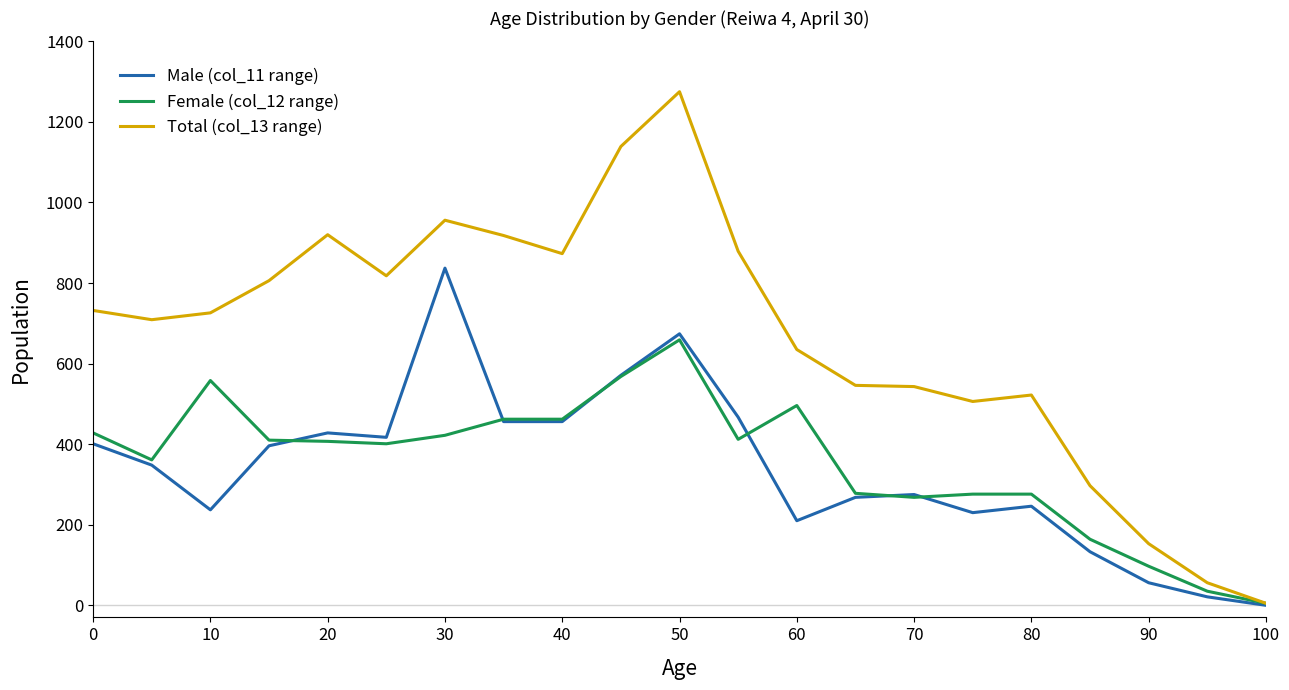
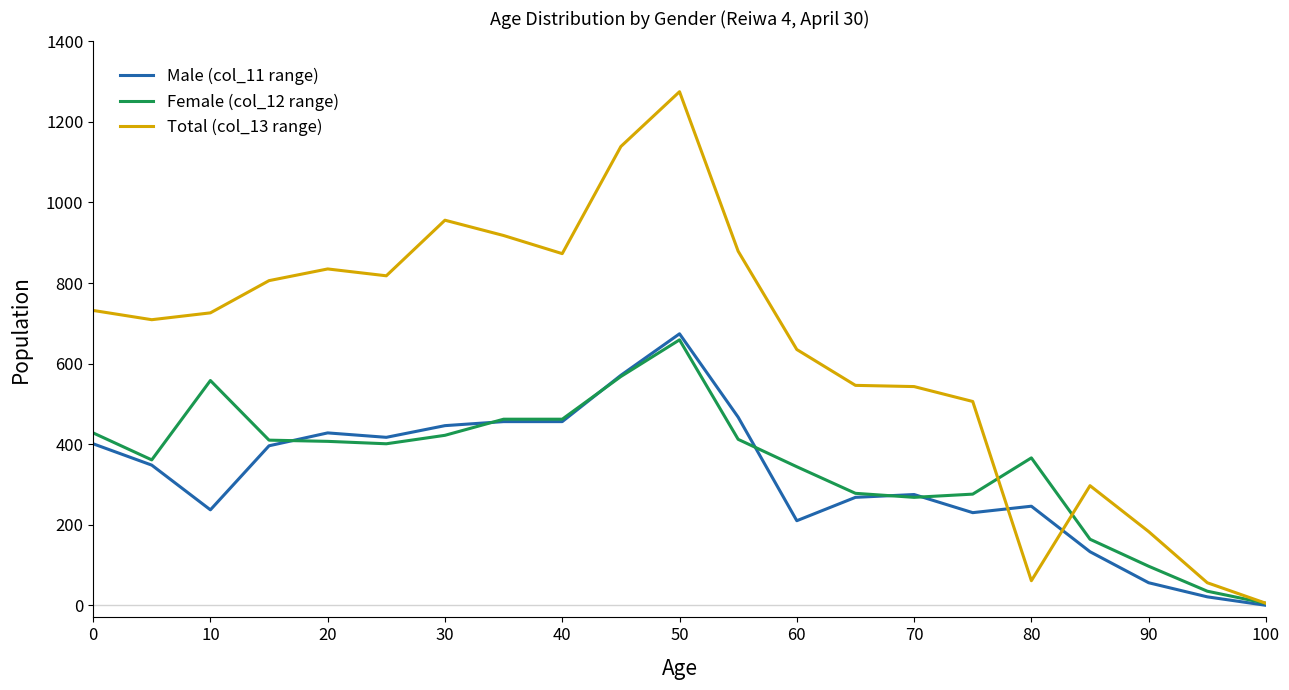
  {
    "Male (col_11 range)": {
      "0": 400,
      "10": 240,
      "20": 430,
-     "30": 840,
+     "30": 450,
      "50": 670,
      "60": 210,
      "70": 280,
      "80": 250,
      "90": 60
    },
    "Female (col_12 range)": {
      "0": 430,
      "10": 560,
      "20": 410,
      "30": 420,
      "50": 660,
-     "60": 500,
+     "60": 340,
      "70": 270,
-     "80": 280,
+     "80": 370,
      "90": 100
    },
    "Total (col_13 range)": {
      "0": 730,
      "10": 730,
-     "20": 920,
+     "20": 840,
      "30": 960,
      "40": 870,
      "50": 1280,
      "60": 640,
      "70": 540,
-     "80": 520,
-     "90": 150
+     "80": 60,
+     "90": 180
    }
  }
